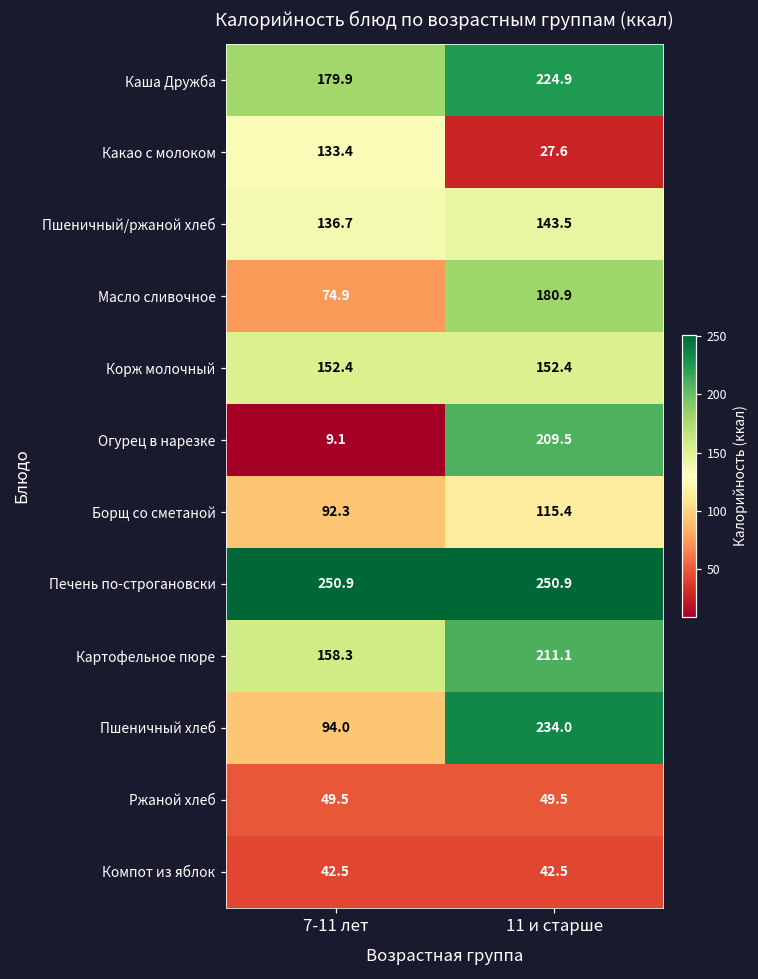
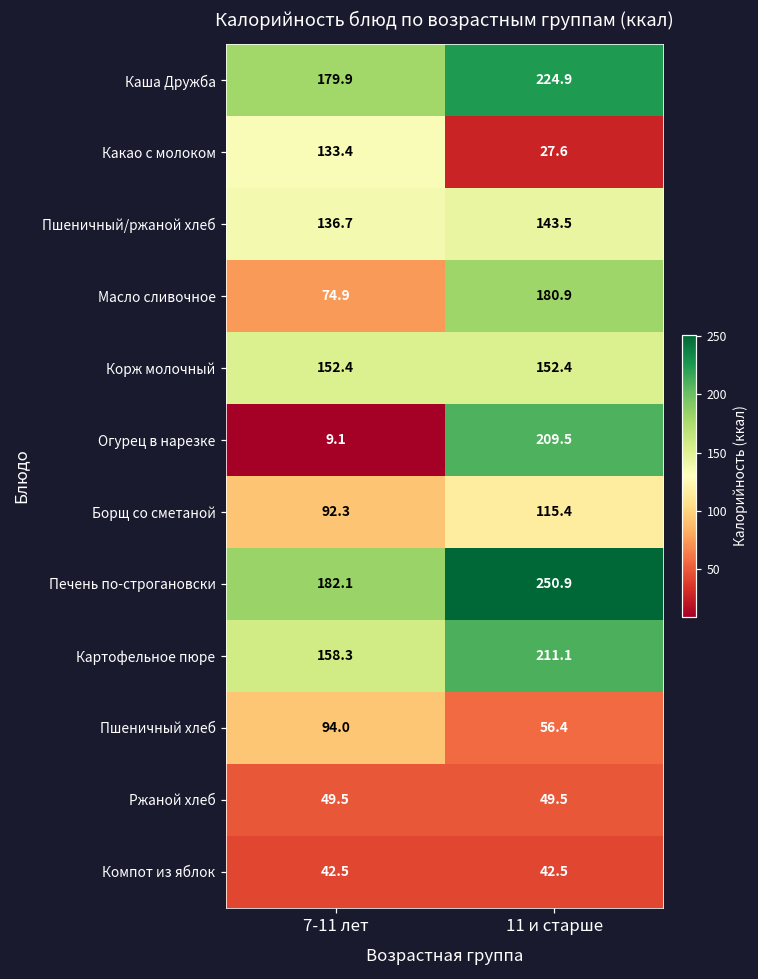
  {
    "Каша Дружба": {
      "7-11 лет": 179.9,
      "11 и старше": 224.9
    },
    "Какао с молоком": {
      "7-11 лет": 133.4,
      "11 и старше": 27.6
    },
    "Пшеничный/ржаной хлеб": {
      "7-11 лет": 136.7,
      "11 и старше": 143.5
    },
    "Масло сливочное": {
      "7-11 лет": 74.9,
      "11 и старше": 180.9
    },
    "Корж молочный": {
      "7-11 лет": 152.4,
      "11 и старше": 152.4
    },
    "Огурец в нарезке": {
      "7-11 лет": 9.1,
      "11 и старше": 209.5
    },
    "Борщ со сметаной": {
      "7-11 лет": 92.3,
      "11 и старше": 115.4
    },
    "Печень по-строгановски": {
-     "7-11 лет": 250.9,
+     "7-11 лет": 182.1,
      "11 и старше": 250.9
    },
    "Картофельное пюре": {
      "7-11 лет": 158.3,
      "11 и старше": 211.1
    },
    "Пшеничный хлеб": {
      "7-11 лет": 94.0,
-     "11 и старше": 234.0
+     "11 и старше": 56.4
    },
    "Ржаной хлеб": {
      "7-11 лет": 49.5,
      "11 и старше": 49.5
    },
    "Компот из яблок": {
      "7-11 лет": 42.5,
      "11 и старше": 42.5
    }
  }
